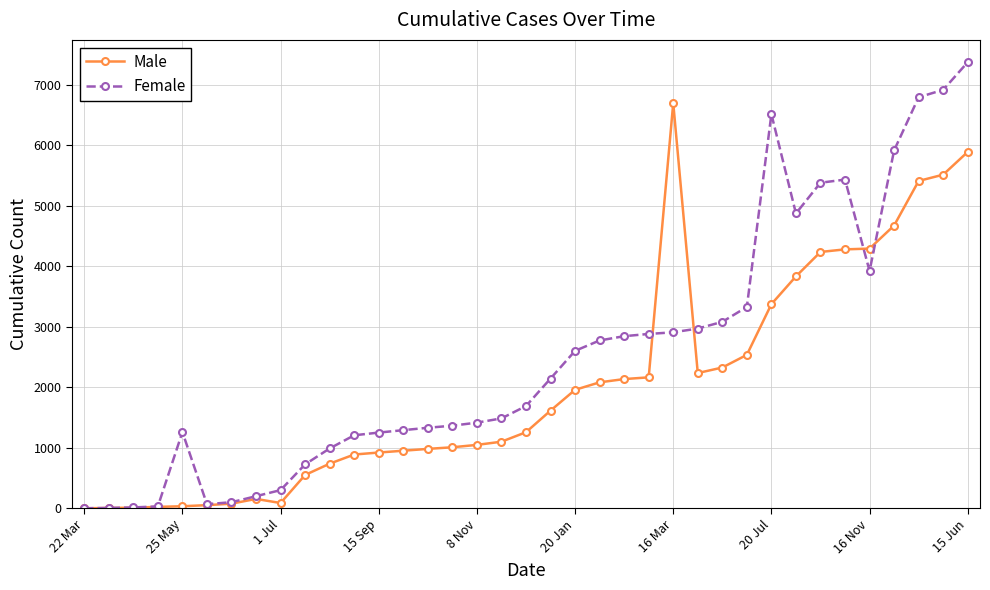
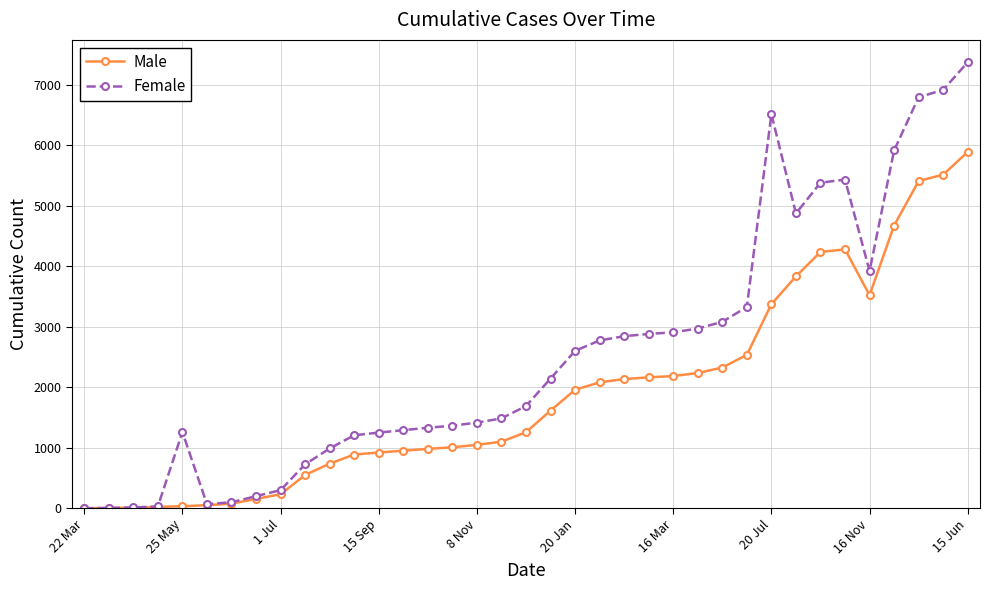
  {
    "Male": {
      "25 May": 0,
-     "1 Jul": 100,
+     "1 Jul": 200,
      "15 Sep": 900,
      "8 Nov": 1000,
      "20 Jan": 2000,
-     "16 Mar": 6700,
+     "16 Mar": 2200,
      "20 Jul": 3400,
-     "16 Nov": 4300
+     "16 Nov": 3500
    },
    "Female": {
      "25 May": 1300,
      "1 Jul": 300,
      "15 Sep": 1300,
      "8 Nov": 1400,
      "20 Jan": 2600,
      "16 Mar": 2900,
      "20 Jul": 6500,
      "16 Nov": 3900
    }
  }
